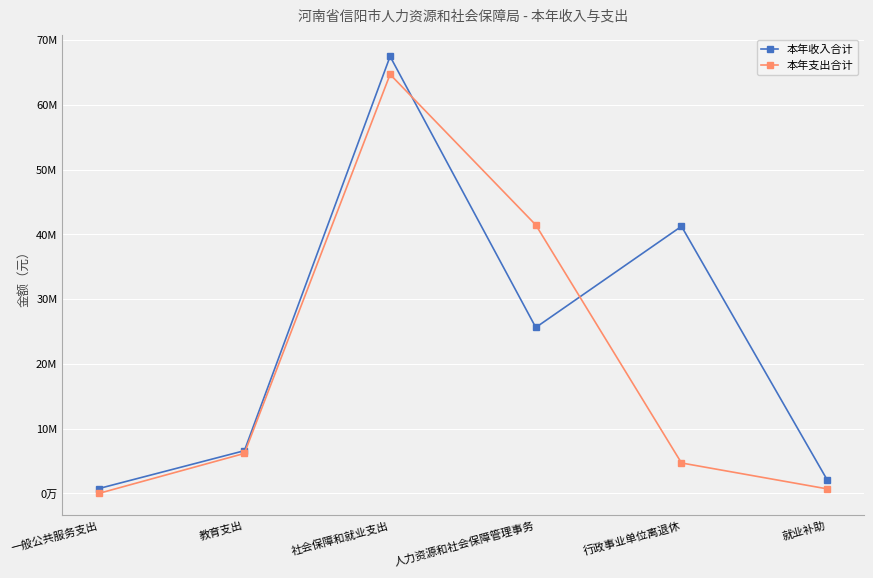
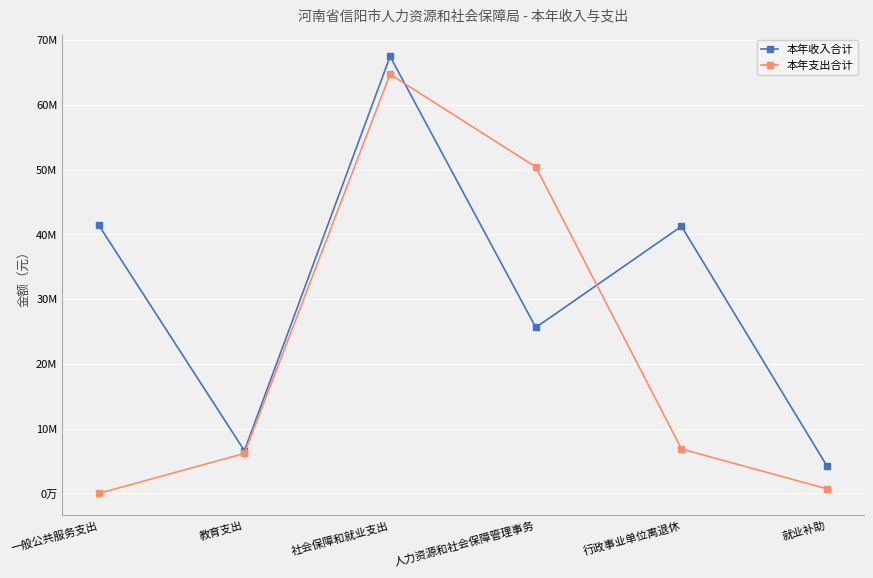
  {
    "本年收入合计": {
-     "一般公共服务支出": 1000000,
+     "一般公共服务支出": 41000000,
      "教育支出": 7000000,
      "社会保障和就业支出": 67000000,
      "人力资源和社会保障管理事务": 26000000,
      "行政事业单位离退休": 41000000,
-     "就业补助": 2000000
+     "就业补助": 4000000
    },
    "本年支出合计": {
      "一般公共服务支出": 0,
      "教育支出": 6000000,
      "社会保障和就业支出": 65000000,
-     "人力资源和社会保障管理事务": 41000000,
-     "行政事业单位离退休": 5000000,
+     "人力资源和社会保障管理事务": 50000000,
+     "行政事业单位离退休": 7000000,
      "就业补助": 1000000
    }
  }
